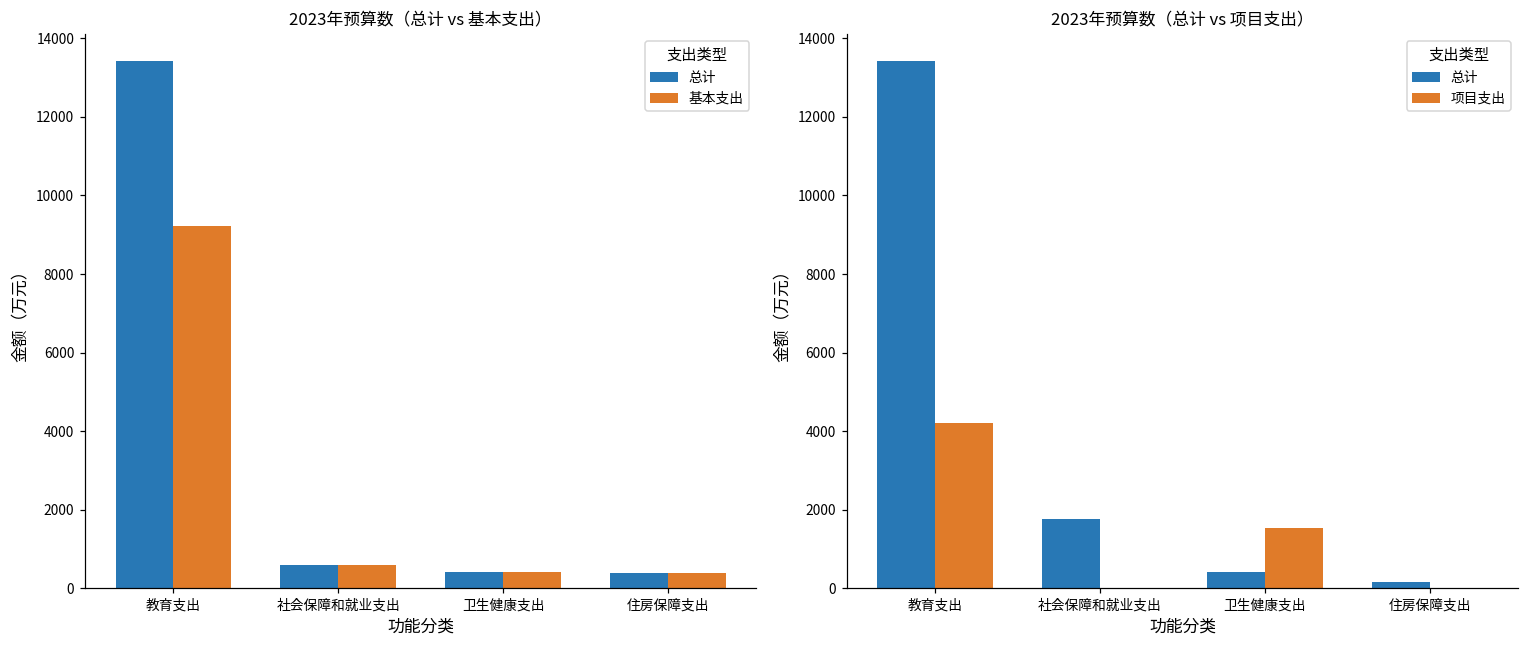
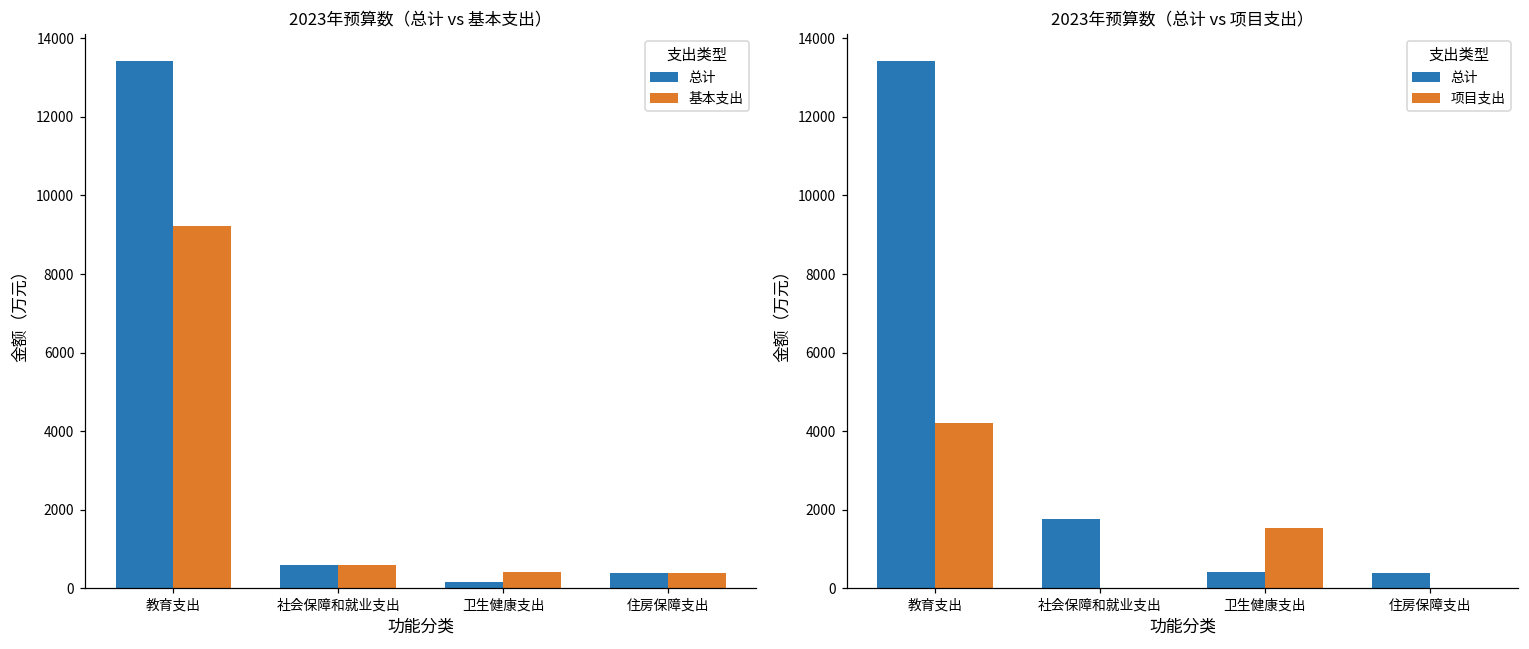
  {
    "2023年预算数（总计 vs 基本支出）": {
      "总计": {
        "教育支出": 13400,
        "社会保障和就业支出": 600,
-       "卫生健康支出": 400,
+       "卫生健康支出": 100,
        "住房保障支出": 400
      },
      "基本支出": {
        "教育支出": 9200,
        "社会保障和就业支出": 600,
        "卫生健康支出": 400,
        "住房保障支出": 400
      }
    },
    "2023年预算数（总计 vs 项目支出）": {
      "总计": {
        "教育支出": 13400,
        "社会保障和就业支出": 1800,
        "卫生健康支出": 400,
-       "住房保障支出": 200
+       "住房保障支出": 400
      },
      "项目支出": {
        "教育支出": 4200,
        "社会保障和就业支出": 0,
        "卫生健康支出": 1500,
        "住房保障支出": 0
      }
    }
  }
